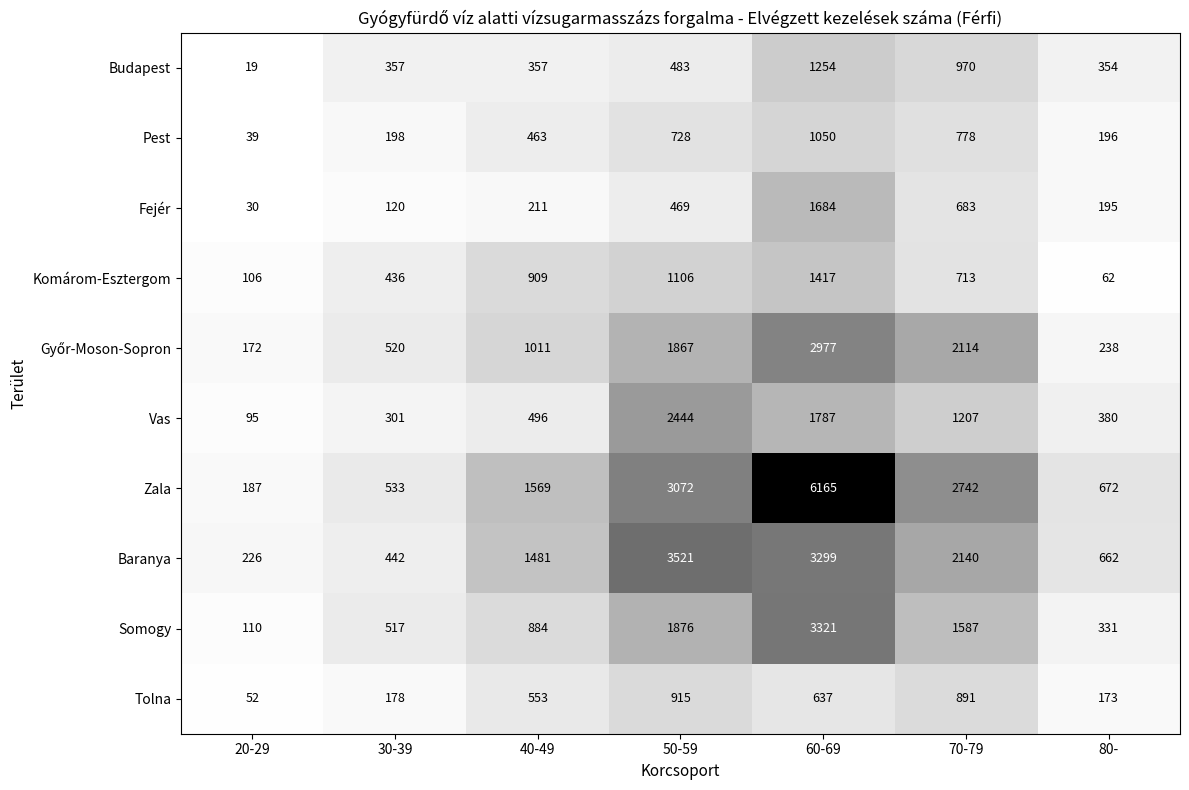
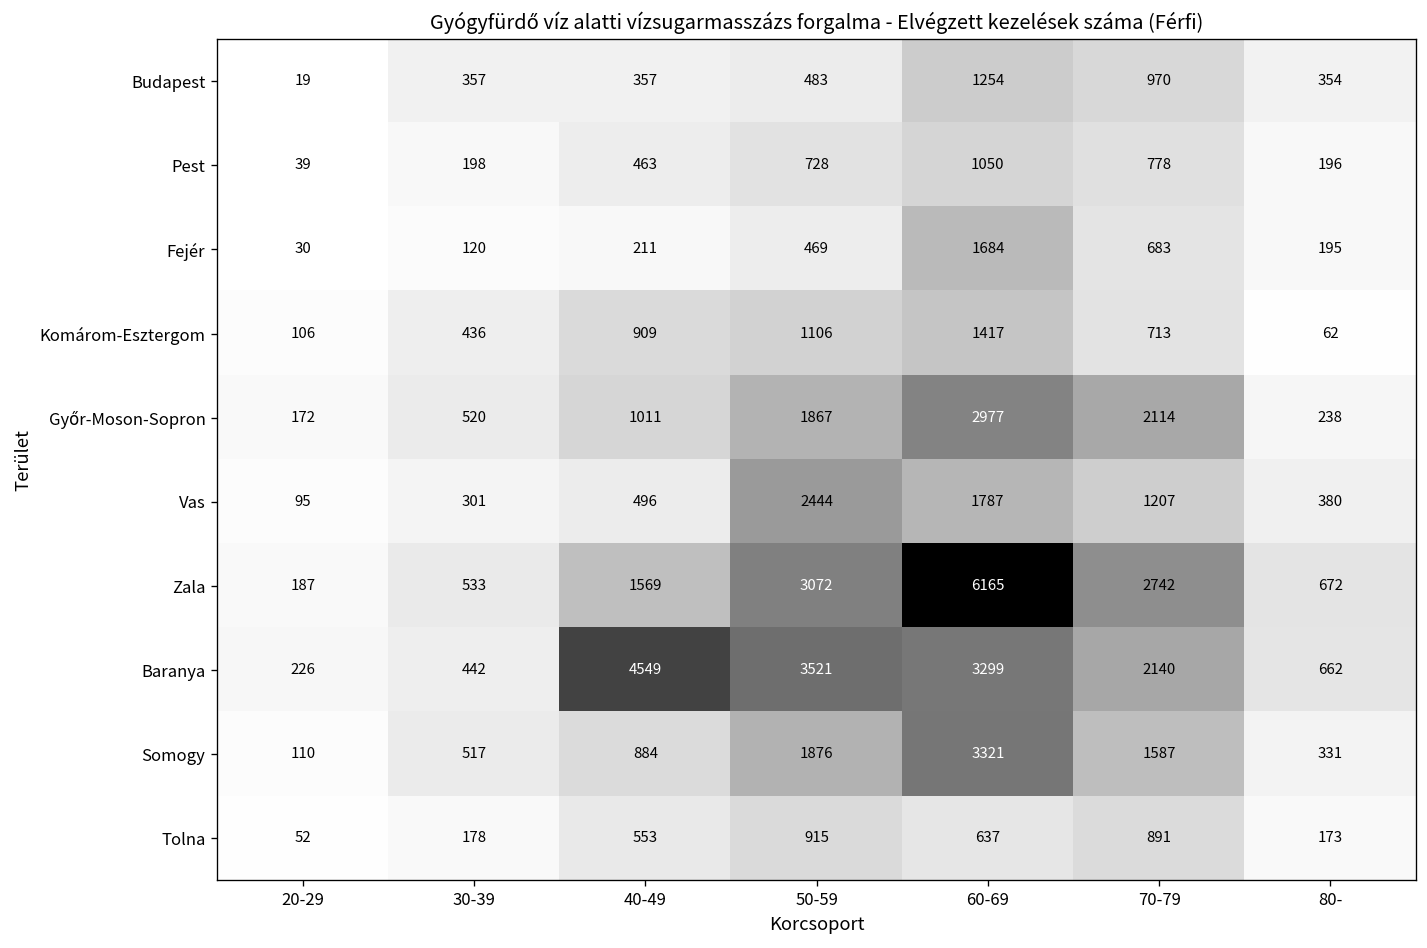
  {
    "Budapest": {
      "20-29": 19,
      "30-39": 357,
      "40-49": 357,
      "50-59": 483,
      "60-69": 1254,
      "70-79": 970,
      "80-": 354
    },
    "Pest": {
      "20-29": 39,
      "30-39": 198,
      "40-49": 463,
      "50-59": 728,
      "60-69": 1050,
      "70-79": 778,
      "80-": 196
    },
    "Fejér": {
      "20-29": 30,
      "30-39": 120,
      "40-49": 211,
      "50-59": 469,
      "60-69": 1684,
      "70-79": 683,
      "80-": 195
    },
    "Komárom-Esztergom": {
      "20-29": 106,
      "30-39": 436,
      "40-49": 909,
      "50-59": 1106,
      "60-69": 1417,
      "70-79": 713,
      "80-": 62
    },
    "Győr-Moson-Sopron": {
      "20-29": 172,
      "30-39": 520,
      "40-49": 1011,
      "50-59": 1867,
      "60-69": 2977,
      "70-79": 2114,
      "80-": 238
    },
    "Vas": {
      "20-29": 95,
      "30-39": 301,
      "40-49": 496,
      "50-59": 2444,
      "60-69": 1787,
      "70-79": 1207,
      "80-": 380
    },
    "Zala": {
      "20-29": 187,
      "30-39": 533,
      "40-49": 1569,
      "50-59": 3072,
      "60-69": 6165,
      "70-79": 2742,
      "80-": 672
    },
    "Baranya": {
      "20-29": 226,
      "30-39": 442,
-     "40-49": 1481,
+     "40-49": 4549,
      "50-59": 3521,
      "60-69": 3299,
      "70-79": 2140,
      "80-": 662
    },
    "Somogy": {
      "20-29": 110,
      "30-39": 517,
      "40-49": 884,
      "50-59": 1876,
      "60-69": 3321,
      "70-79": 1587,
      "80-": 331
    },
    "Tolna": {
      "20-29": 52,
      "30-39": 178,
      "40-49": 553,
      "50-59": 915,
      "60-69": 637,
      "70-79": 891,
      "80-": 173
    }
  }
